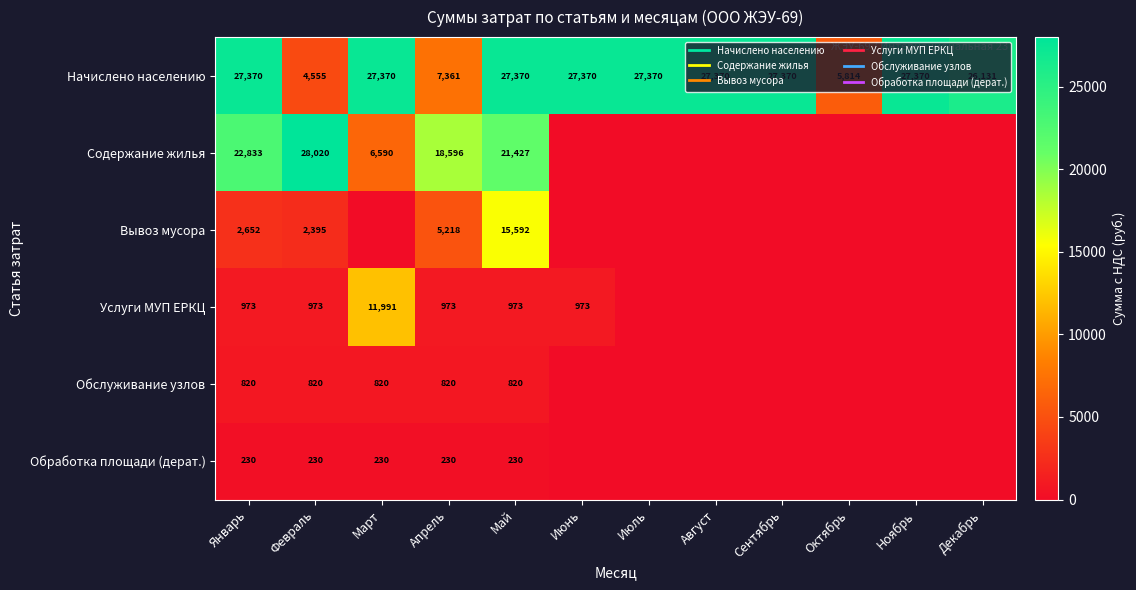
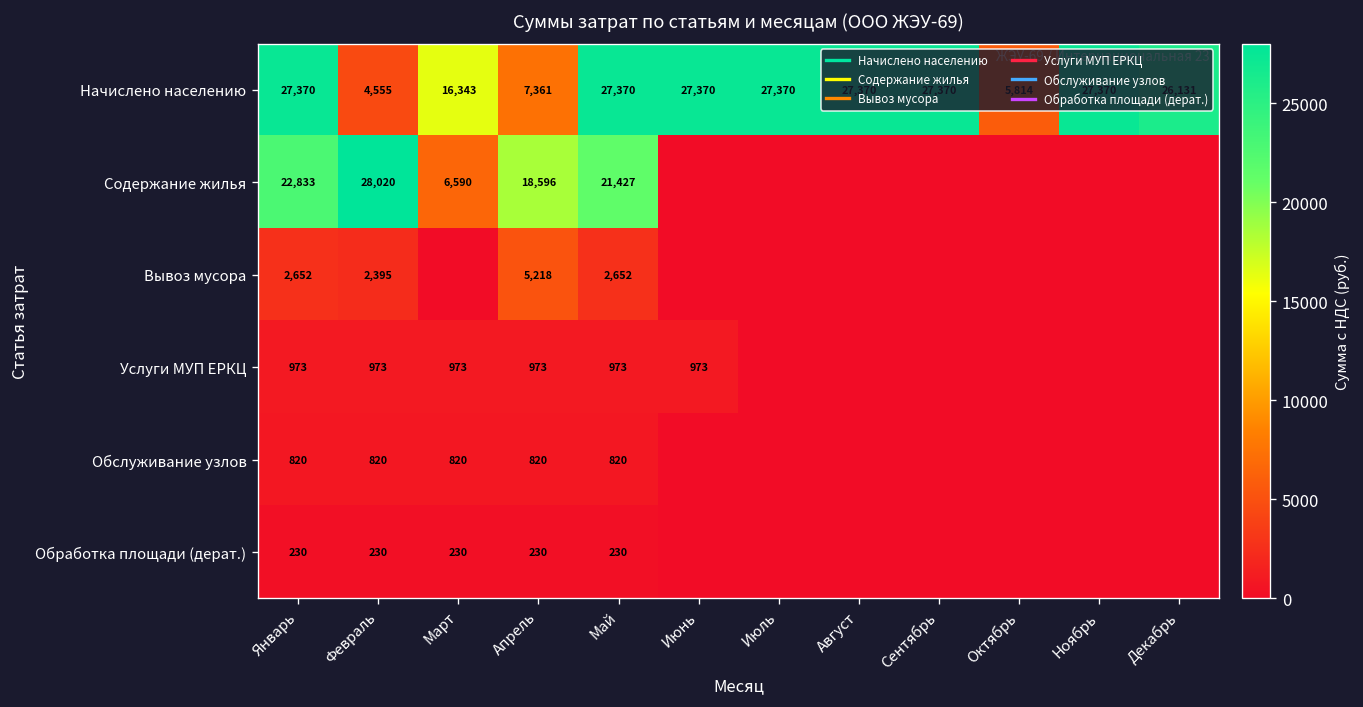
  {
    "Начислено населению": {
      "Январь": "27,370",
      "Февраль": "4,555",
-     "Март": "27,370",
+     "Март": "16,343",
      "Апрель": "7,361",
      "Май": "27,370",
      "Июнь": "27,370",
      "Июль": "27,370"
    },
    "Содержание жилья": {
      "Январь": "22,833",
      "Февраль": "28,020",
      "Март": "6,590",
      "Апрель": "18,596",
      "Май": "21,427"
    },
    "Вывоз мусора": {
      "Январь": "2,652",
      "Февраль": "2,395",
      "Апрель": "5,218",
-     "Май": "15,592"
+     "Май": "2,652"
    },
    "Услуги МУП ЕРКЦ": {
      "Январь": "973",
      "Февраль": "973",
-     "Март": "11,991",
+     "Март": "973",
      "Апрель": "973",
      "Май": "973",
      "Июнь": "973"
    },
    "Обслуживание узлов": {
      "Январь": "820",
      "Февраль": "820",
      "Март": "820",
      "Апрель": "820",
      "Май": "820"
    },
    "Обработка площади (дерат.)": {
      "Январь": "230",
      "Февраль": "230",
      "Март": "230",
      "Апрель": "230",
      "Май": "230"
    }
  }
